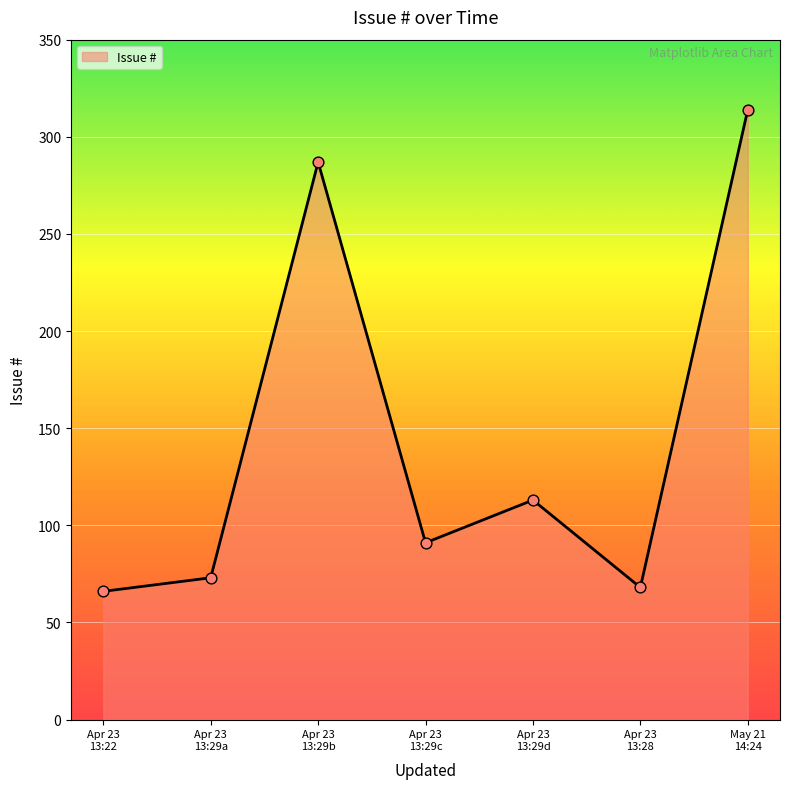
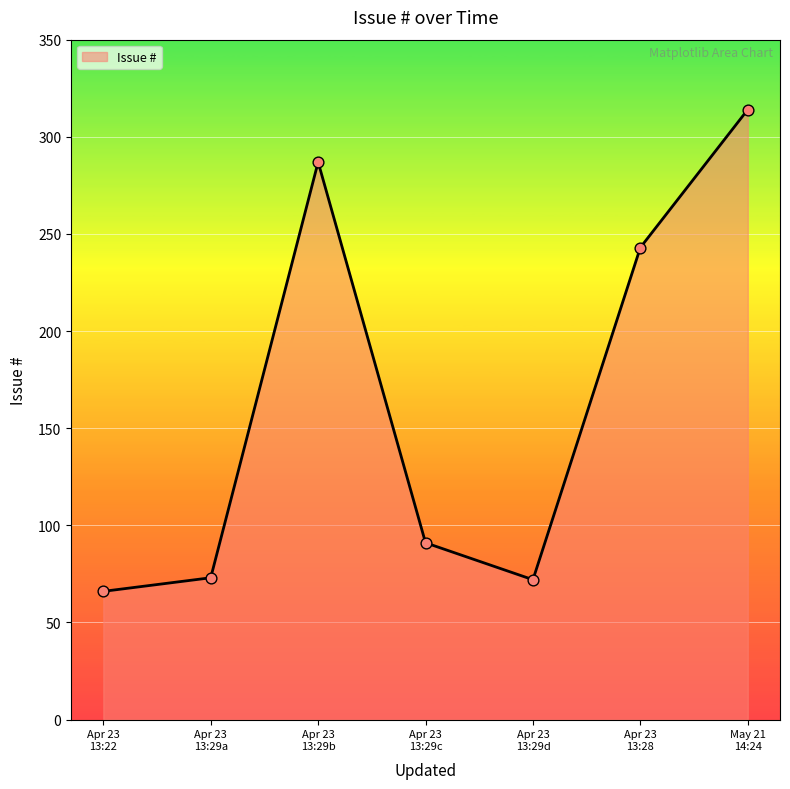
  {
    "Apr 23 13:22": 66,
    "Apr 23 13:29a": 73,
    "Apr 23 13:29b": 287,
    "Apr 23 13:29c": 91,
-   "Apr 23 13:29d": 113,
-   "Apr 23 13:28": 68,
+   "Apr 23 13:29d": 72,
+   "Apr 23 13:28": 243,
    "May 21 14:24": 314
  }
